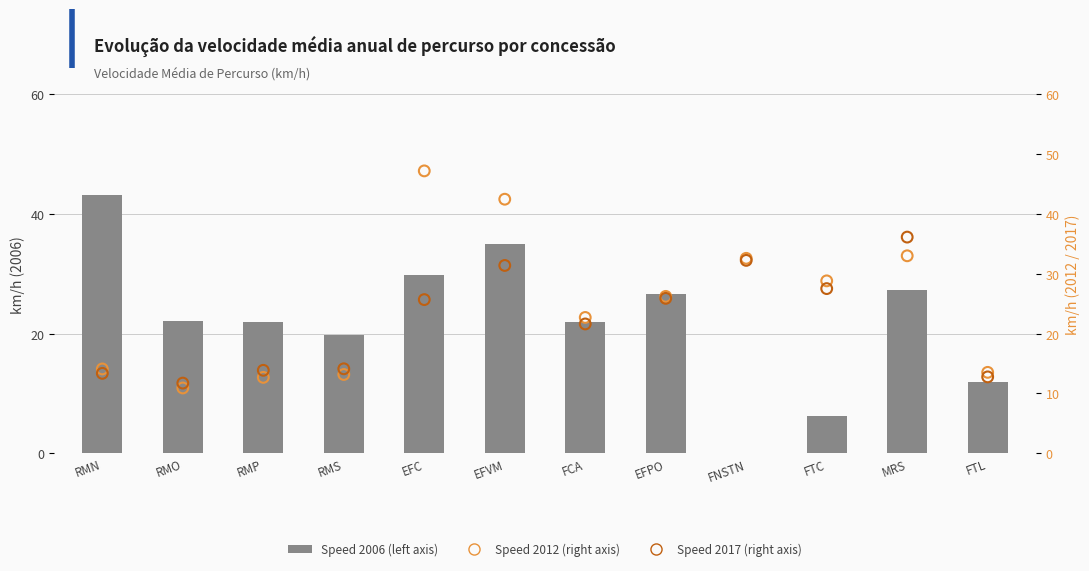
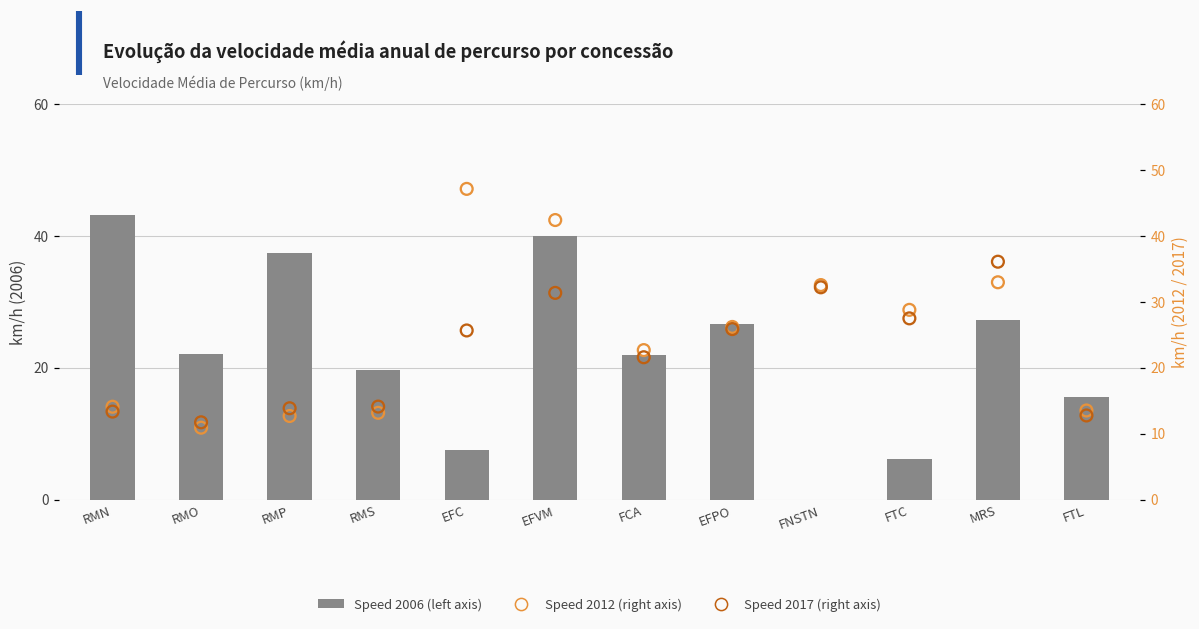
  {
    "Speed 2006 (left axis)": {
      "RMN": 43,
      "RMO": 22,
-     "RMP": 22,
+     "RMP": 37,
      "RMS": 20,
-     "EFC": 30,
-     "EFVM": 35,
+     "EFC": 8,
+     "EFVM": 40,
      "FCA": 22,
      "EFPO": 27,
      "FNSTN": 0,
      "FTC": 6,
      "MRS": 27,
-     "FTL": 12
+     "FTL": 16
    }
  }
